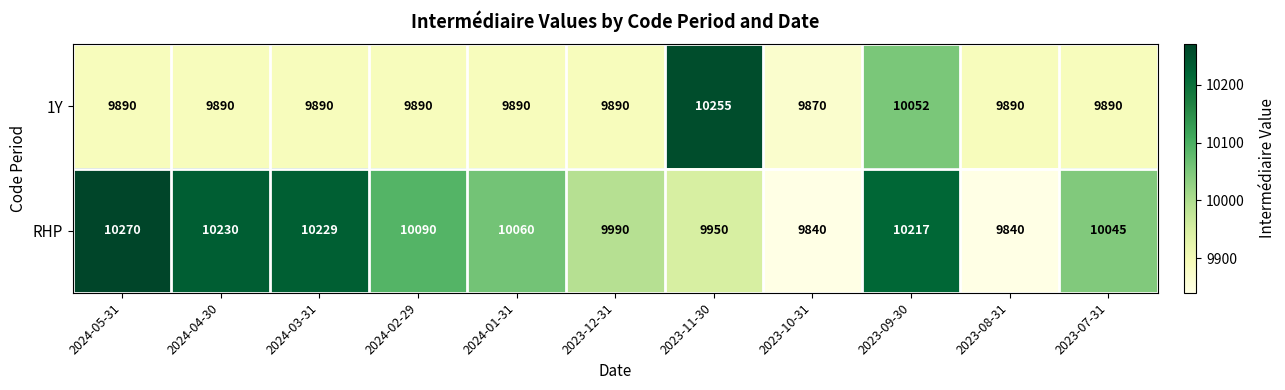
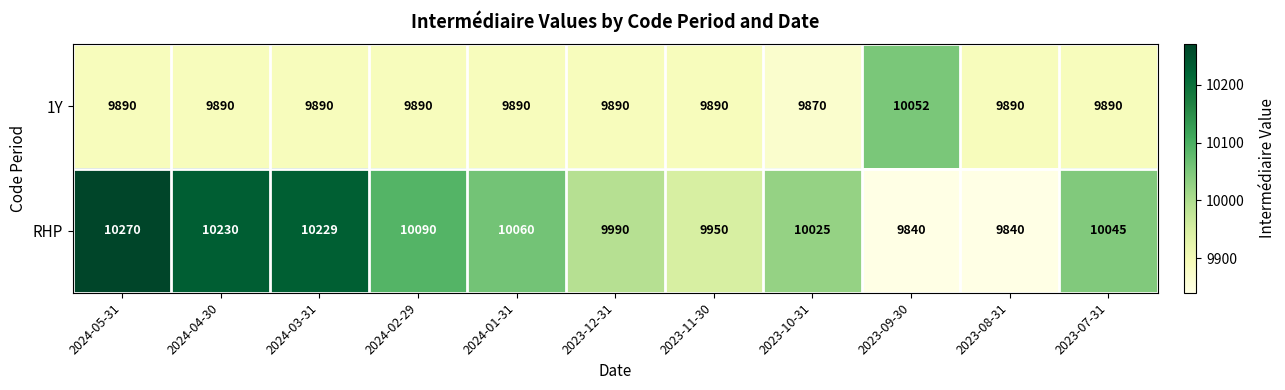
  {
    "1Y": {
      "2024-05-31": 9890,
      "2024-04-30": 9890,
      "2024-03-31": 9890,
      "2024-02-29": 9890,
      "2024-01-31": 9890,
      "2023-12-31": 9890,
-     "2023-11-30": 10255,
+     "2023-11-30": 9890,
      "2023-10-31": 9870,
      "2023-09-30": 10052,
      "2023-08-31": 9890,
      "2023-07-31": 9890
    },
    "RHP": {
      "2024-05-31": 10270,
      "2024-04-30": 10230,
      "2024-03-31": 10229,
      "2024-02-29": 10090,
      "2024-01-31": 10060,
      "2023-12-31": 9990,
      "2023-11-30": 9950,
-     "2023-10-31": 9840,
-     "2023-09-30": 10217,
+     "2023-10-31": 10025,
+     "2023-09-30": 9840,
      "2023-08-31": 9840,
      "2023-07-31": 10045
    }
  }
